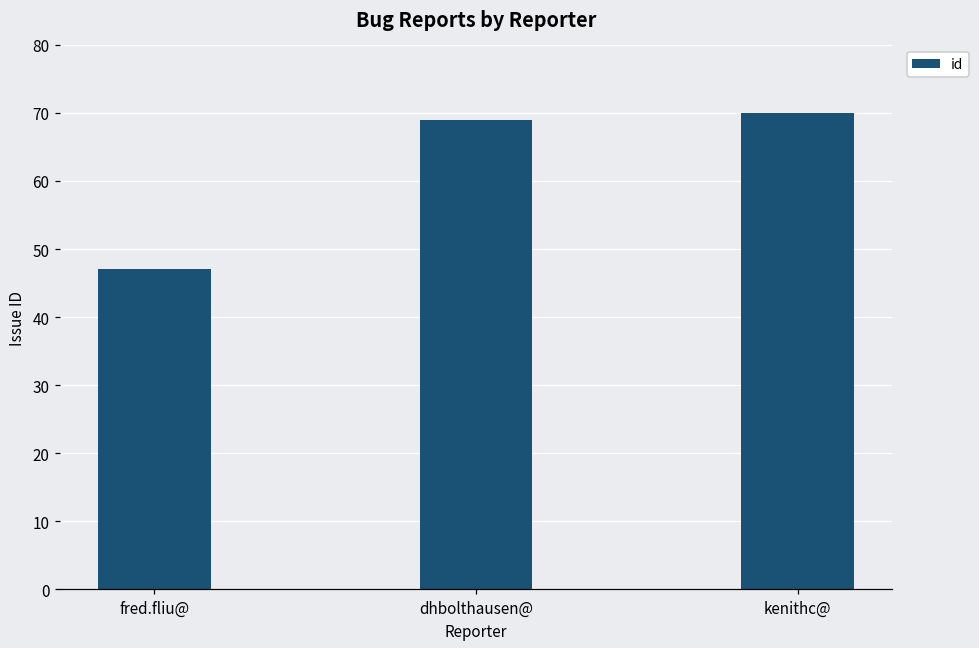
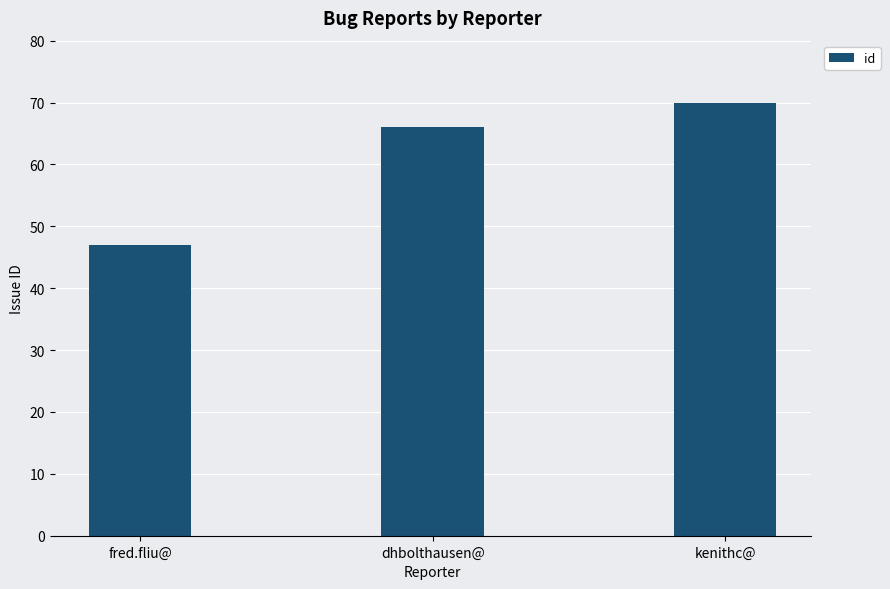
  {
    "fred.fliu@": 47,
-   "dhbolthausen@": 69,
+   "dhbolthausen@": 66,
    "kenithc@": 70
  }
